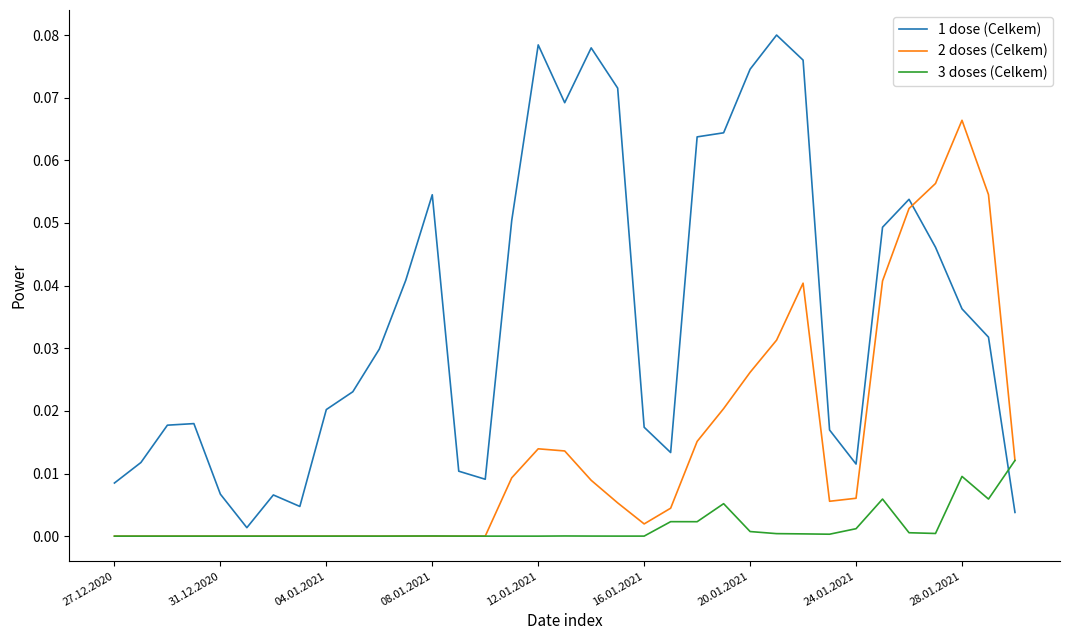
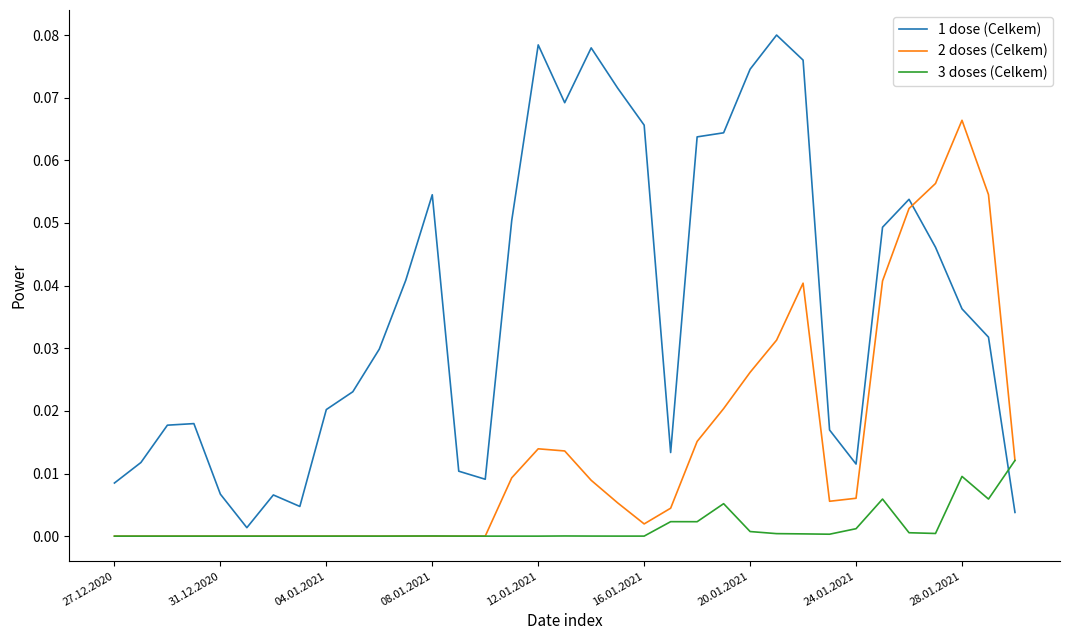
  {
    "1 dose (Celkem)": {
      "27.12.2020": 0.008,
      "31.12.2020": 0.007,
      "04.01.2021": 0.020,
      "08.01.2021": 0.055,
      "12.01.2021": 0.078,
-     "16.01.2021": 0.017,
+     "16.01.2021": 0.066,
      "20.01.2021": 0.075,
      "24.01.2021": 0.012,
      "28.01.2021": 0.036
    },
    "2 doses (Celkem)": {
      "12.01.2021": 0.014,
      "16.01.2021": 0.002,
      "20.01.2021": 0.026,
      "24.01.2021": 0.006,
      "28.01.2021": 0.066
    },
    "3 doses (Celkem)": {
      "12.01.2021": 0.000,
      "16.01.2021": 0.000,
      "20.01.2021": 0.001,
      "24.01.2021": 0.001,
      "28.01.2021": 0.010
    }
  }
